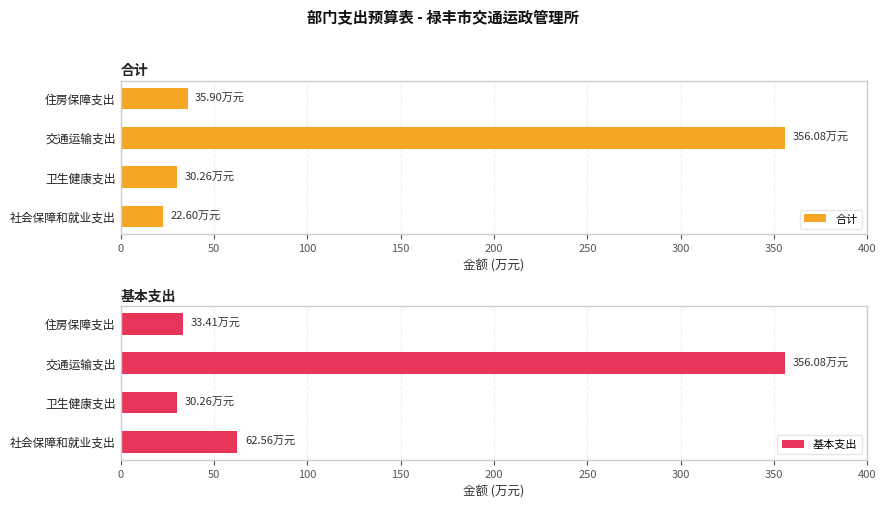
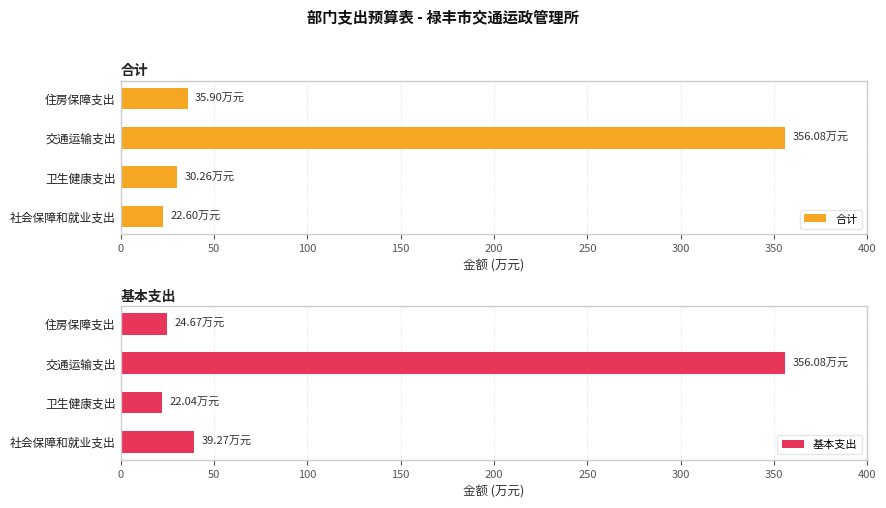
  {
    "合计": {
      "住房保障支出": 35.90,
      "交通运输支出": 356.08,
      "卫生健康支出": 30.26,
      "社会保障和就业支出": 22.60
    },
    "基本支出": {
-     "住房保障支出": 33.41,
+     "住房保障支出": 24.67,
      "交通运输支出": 356.08,
-     "卫生健康支出": 30.26,
-     "社会保障和就业支出": 62.56
+     "卫生健康支出": 22.04,
+     "社会保障和就业支出": 39.27
    }
  }
